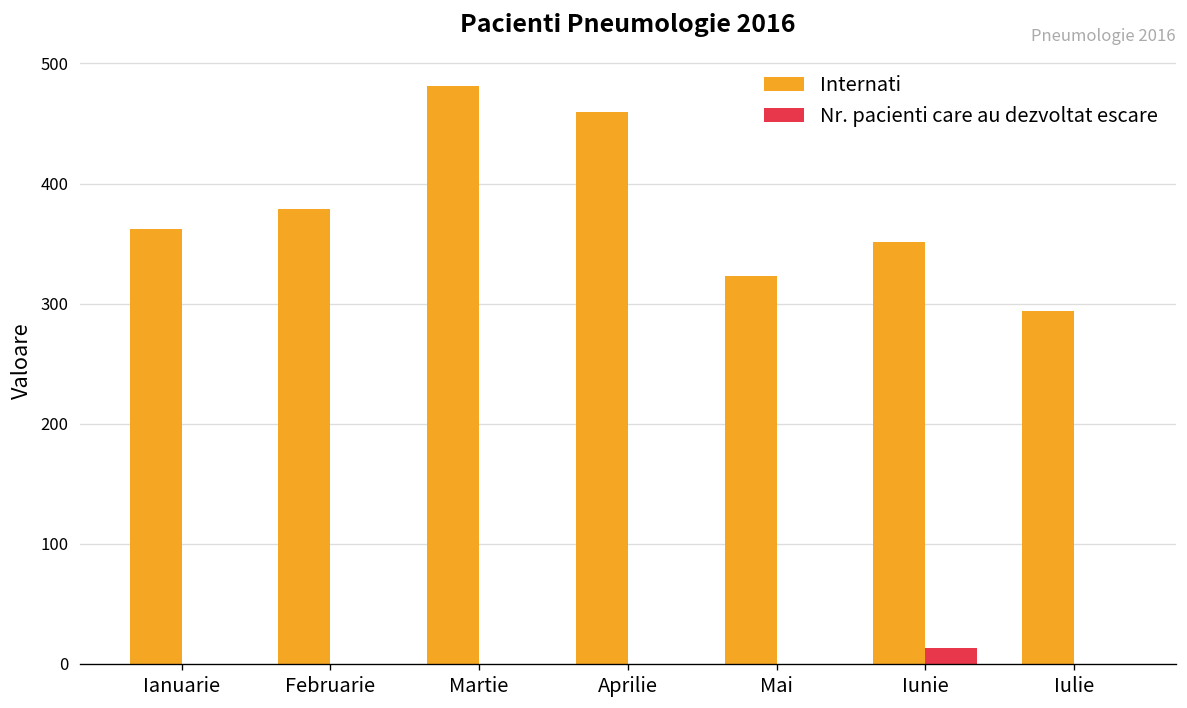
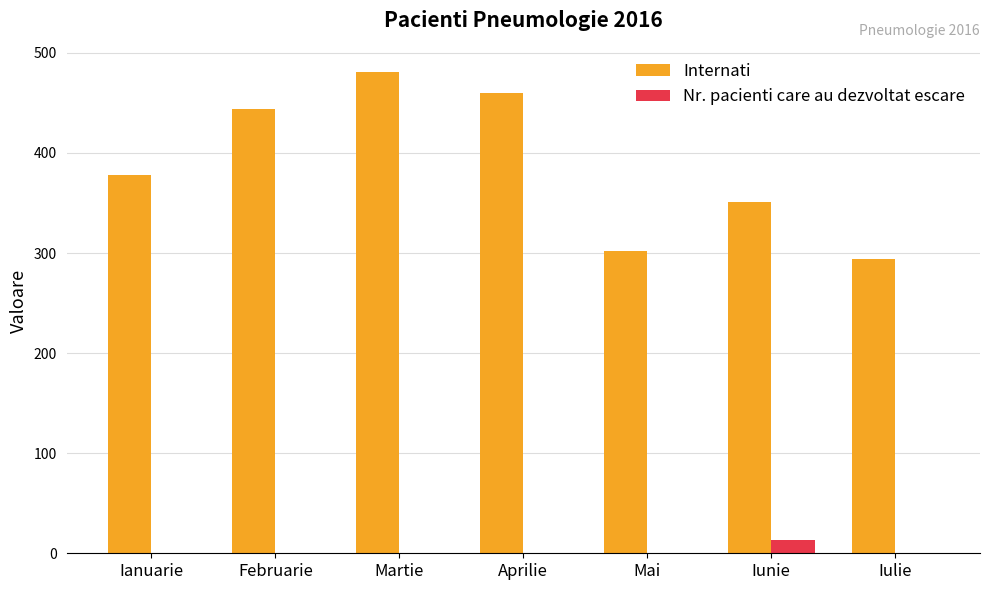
  {
    "Internati": {
-     "Ianuarie": 362,
-     "Februarie": 379,
+     "Ianuarie": 378,
+     "Februarie": 444,
      "Martie": 481,
      "Aprilie": 460,
-     "Mai": 323,
+     "Mai": 302,
      "Iunie": 351,
      "Iulie": 294
    },
    "Nr. pacienti care au dezvoltat escare": {
      "Ianuarie": 0,
      "Februarie": 0,
      "Martie": 0,
      "Aprilie": 0,
      "Mai": 0,
      "Iunie": 13,
      "Iulie": 0
    }
  }
